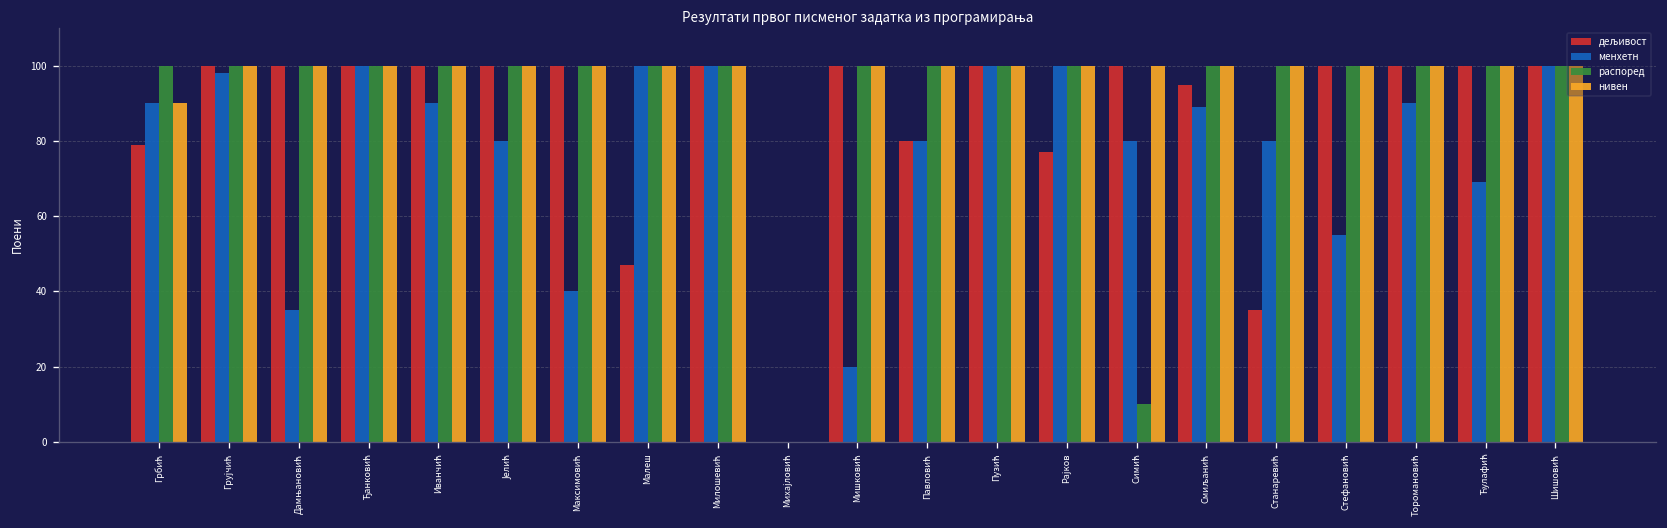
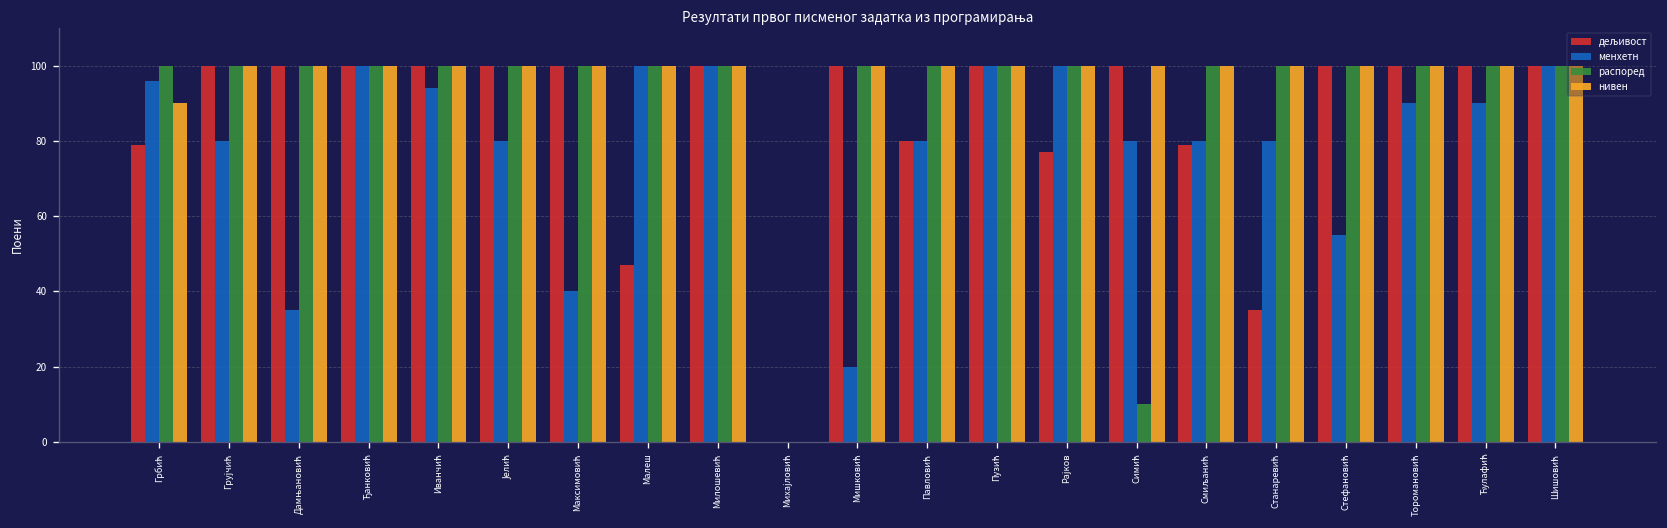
  {
    "дељивост": {
      "Грбић": 79,
      "Грујчић": 100,
      "Дамњановић": 100,
      "Ђанковић": 100,
      "Иванчић": 100,
      "Јелић": 100,
      "Максимовић": 100,
      "Малеш": 47,
      "Милошевић": 100,
      "Михајловић": 0,
      "Мишковић": 100,
      "Павловић": 80,
      "Пузић": 100,
      "Рајков": 77,
      "Симић": 100,
-     "Смиљанић": 95,
+     "Смиљанић": 79,
      "Станаревић": 35,
      "Стефановић": 100,
      "Торомановић": 100,
      "Ћулафић": 100,
      "Шишовић": 100
    },
    "менхетн": {
-     "Грбић": 90,
-     "Грујчић": 98,
+     "Грбић": 96,
+     "Грујчић": 80,
      "Дамњановић": 35,
      "Ђанковић": 100,
-     "Иванчић": 90,
+     "Иванчић": 94,
      "Јелић": 80,
      "Максимовић": 40,
      "Малеш": 100,
      "Милошевић": 100,
      "Михајловић": 0,
      "Мишковић": 20,
      "Павловић": 80,
      "Пузић": 100,
      "Рајков": 100,
      "Симић": 80,
-     "Смиљанић": 89,
+     "Смиљанић": 80,
      "Станаревић": 80,
      "Стефановић": 55,
      "Торомановић": 90,
-     "Ћулафић": 69,
+     "Ћулафић": 90,
      "Шишовић": 100
    },
    "распоред": {
      "Грбић": 100,
      "Грујчић": 100,
      "Дамњановић": 100,
      "Ђанковић": 100,
      "Иванчић": 100,
      "Јелић": 100,
      "Максимовић": 100,
      "Малеш": 100,
      "Милошевић": 100,
      "Михајловић": 0,
      "Мишковић": 100,
      "Павловић": 100,
      "Пузић": 100,
      "Рајков": 100,
      "Симић": 10,
      "Смиљанић": 100,
      "Станаревић": 100,
      "Стефановић": 100,
      "Торомановић": 100,
      "Ћулафић": 100,
      "Шишовић": 100
    },
    "нивен": {
      "Грбић": 90,
      "Грујчић": 100,
      "Дамњановић": 100,
      "Ђанковић": 100,
      "Иванчић": 100,
      "Јелић": 100,
      "Максимовић": 100,
      "Малеш": 100,
      "Милошевић": 100,
      "Михајловић": 0,
      "Мишковић": 100,
      "Павловић": 100,
      "Пузић": 100,
      "Рајков": 100,
      "Симић": 100,
      "Смиљанић": 100,
      "Станаревић": 100,
      "Стефановић": 100,
      "Торомановић": 100,
      "Ћулафић": 100
    }
  }
